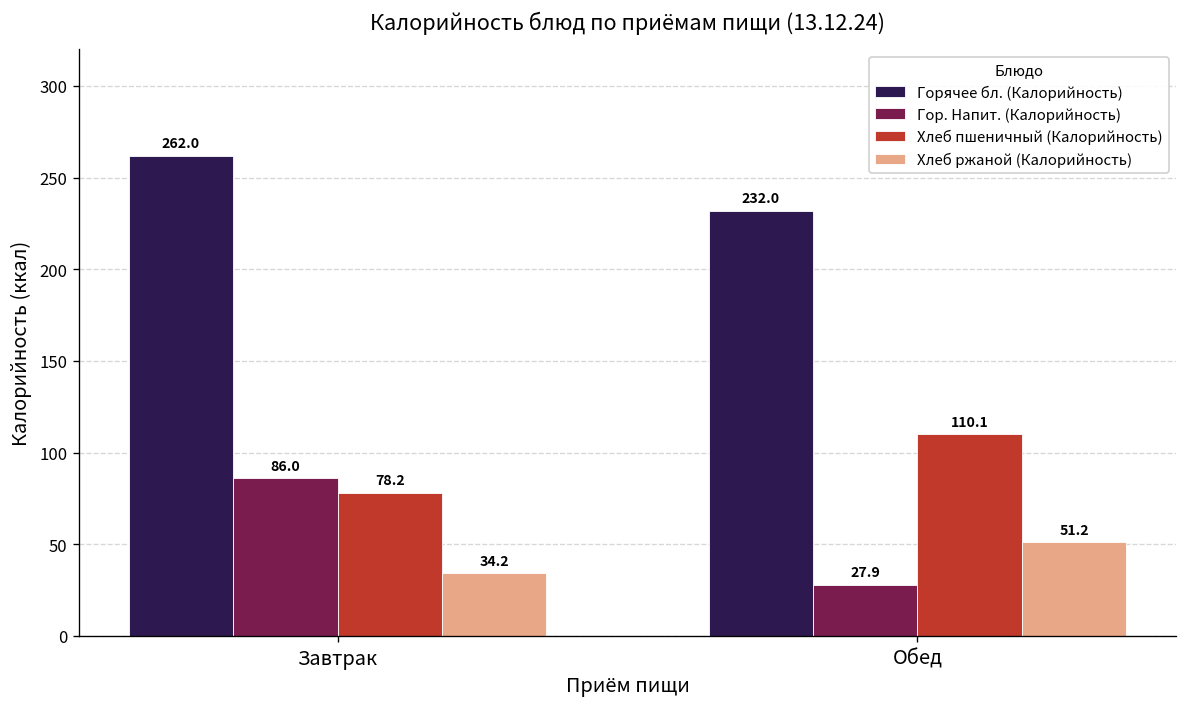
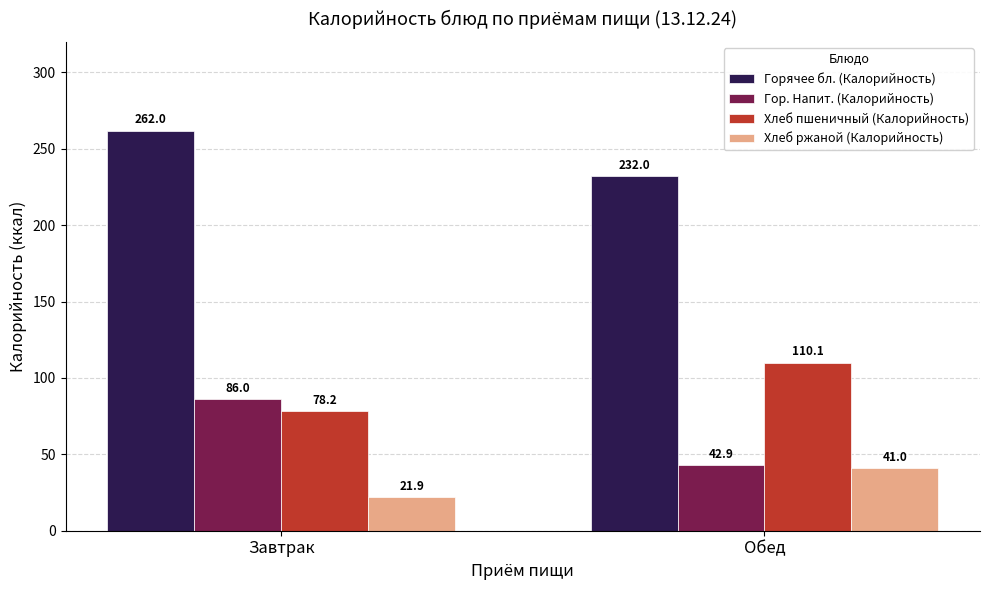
  {
    "Горячее бл. (Калорийность)": {
      "Завтрак": 262.0,
      "Обед": 232.0
    },
    "Гор. Напит. (Калорийность)": {
      "Завтрак": 86.0,
-     "Обед": 27.9
+     "Обед": 42.9
    },
    "Хлеб пшеничный (Калорийность)": {
      "Завтрак": 78.2,
      "Обед": 110.1
    },
    "Хлеб ржаной (Калорийность)": {
-     "Завтрак": 34.2,
-     "Обед": 51.2
+     "Завтрак": 21.9,
+     "Обед": 41.0
    }
  }
